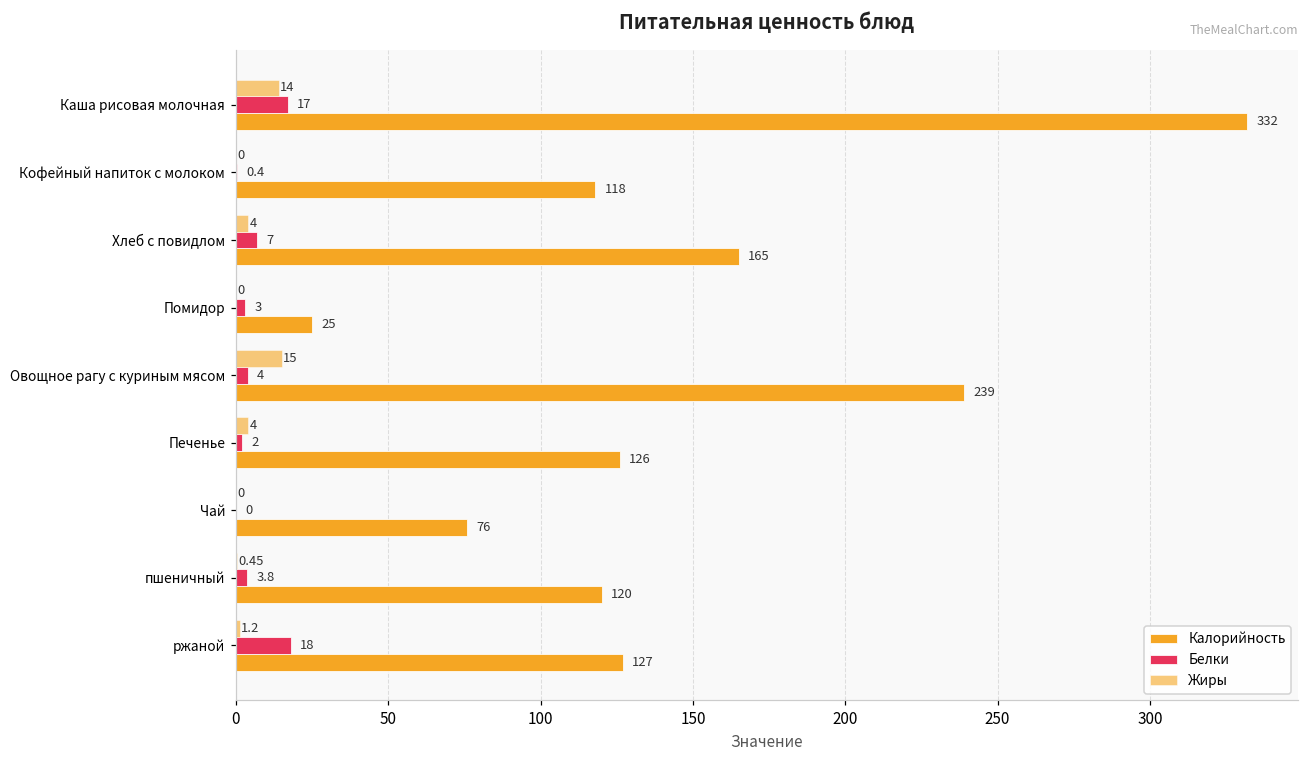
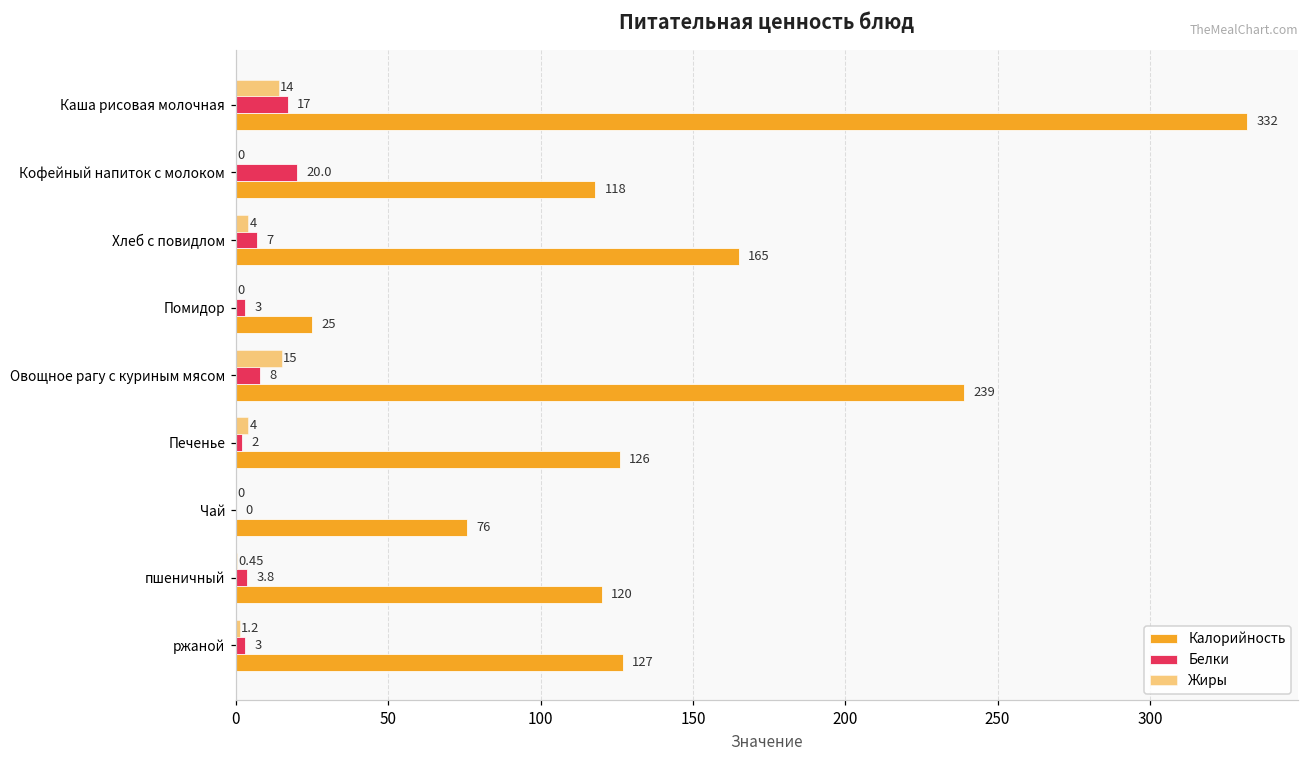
  {
    "Белки": {
      "Каша рисовая молочная": 17,
-     "Кофейный напиток с молоком": 0.4,
+     "Кофейный напиток с молоком": 20.0,
      "Хлеб с повидлом": 7,
      "Помидор": 3,
-     "Овощное рагу с куриным мясом": 4,
+     "Овощное рагу с куриным мясом": 8,
      "Печенье": 2,
      "Чай": 0,
      "пшеничный": 3.8,
-     "ржаной": 18
+     "ржаной": 3
    }
  }
